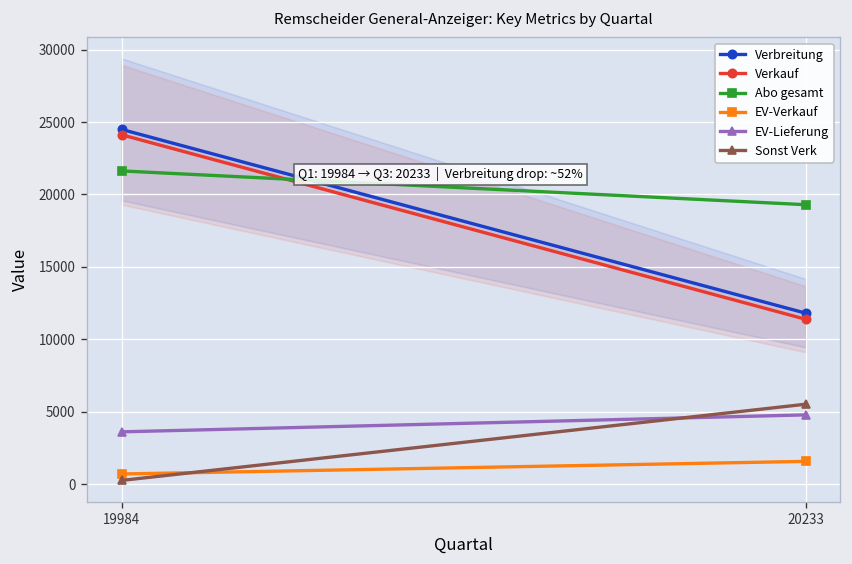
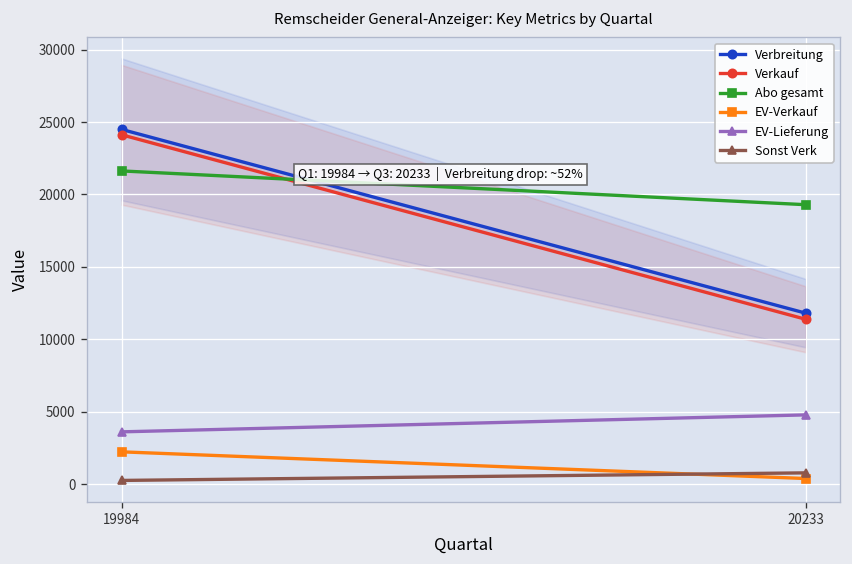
  {
    "Abo gesamt": {
      "19984": 21600,
      "20233": 19300
    },
    "EV-Verkauf": {
-     "19984": 700,
-     "20233": 1600
+     "19984": 2200,
+     "20233": 400
    },
    "EV-Lieferung": {
      "19984": 3600,
      "20233": 4800
    },
    "Sonst Verk": {
      "19984": 300,
-     "20233": 5500
+     "20233": 800
    }
  }
